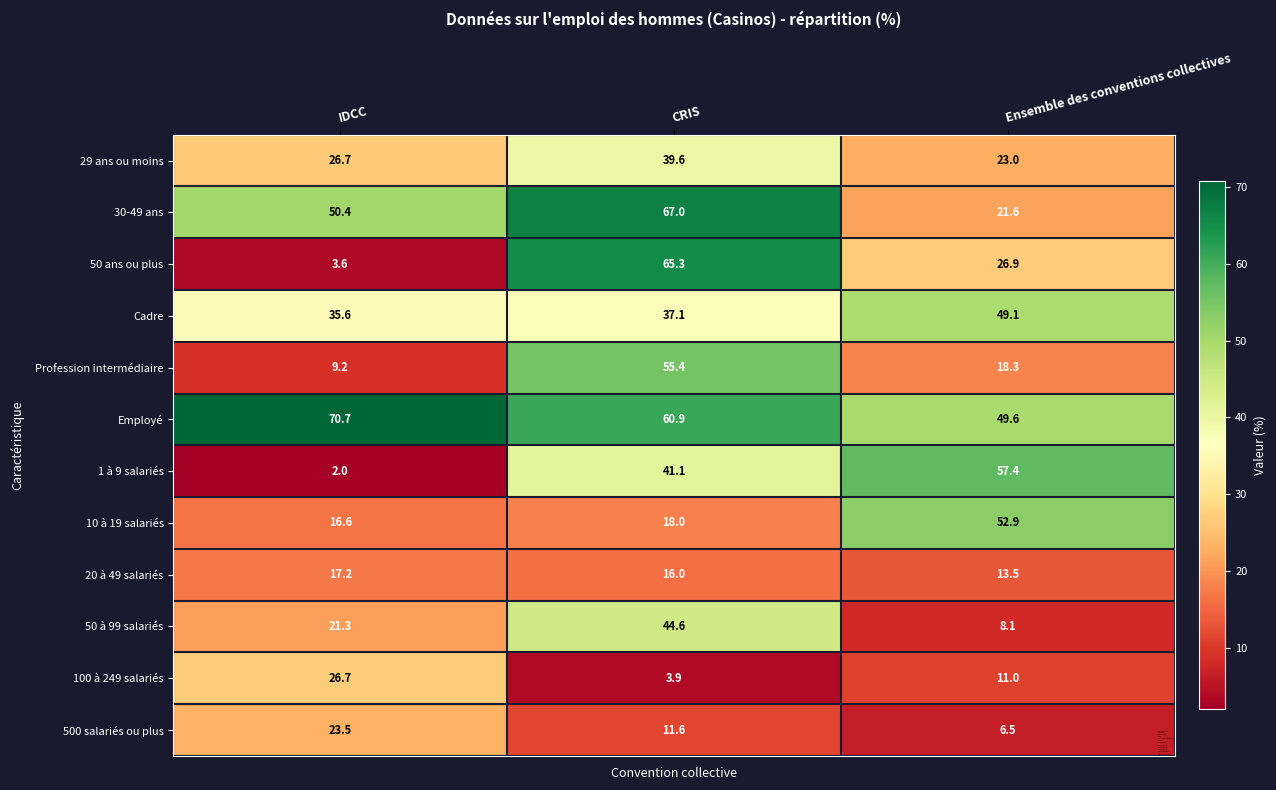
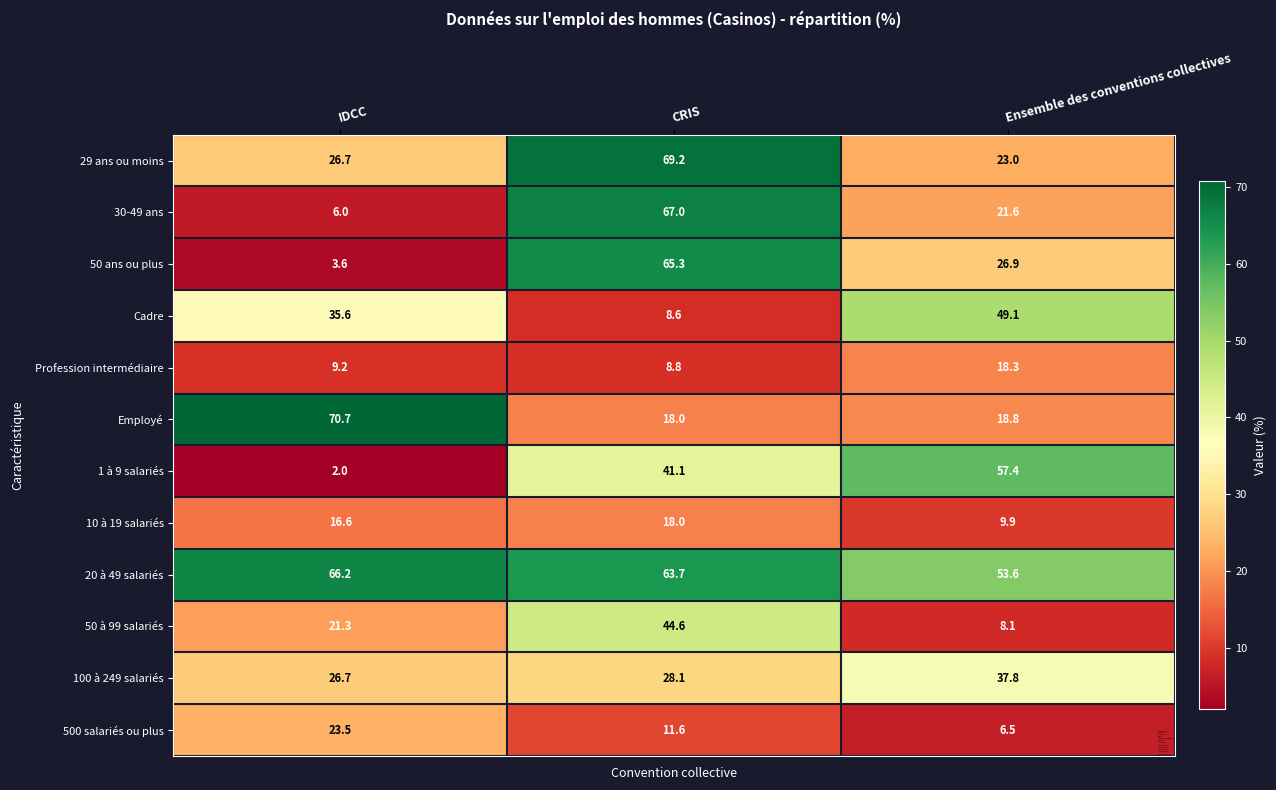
  {
    "29 ans ou moins": {
      "IDCC": 26.7,
-     "CRIS": 39.6,
+     "CRIS": 69.2,
      "Ensemble des conventions collectives": 23.0
    },
    "30-49 ans": {
-     "IDCC": 50.4,
+     "IDCC": 6.0,
      "CRIS": 67.0,
      "Ensemble des conventions collectives": 21.6
    },
    "50 ans ou plus": {
      "IDCC": 3.6,
      "CRIS": 65.3,
      "Ensemble des conventions collectives": 26.9
    },
    "Cadre": {
      "IDCC": 35.6,
-     "CRIS": 37.1,
+     "CRIS": 8.6,
      "Ensemble des conventions collectives": 49.1
    },
    "Profession intermédiaire": {
      "IDCC": 9.2,
-     "CRIS": 55.4,
+     "CRIS": 8.8,
      "Ensemble des conventions collectives": 18.3
    },
    "Employé": {
      "IDCC": 70.7,
-     "CRIS": 60.9,
-     "Ensemble des conventions collectives": 49.6
+     "CRIS": 18.0,
+     "Ensemble des conventions collectives": 18.8
    },
    "1 à 9 salariés": {
      "IDCC": 2.0,
      "CRIS": 41.1,
      "Ensemble des conventions collectives": 57.4
    },
    "10 à 19 salariés": {
      "IDCC": 16.6,
      "CRIS": 18.0,
-     "Ensemble des conventions collectives": 52.9
+     "Ensemble des conventions collectives": 9.9
    },
    "20 à 49 salariés": {
-     "IDCC": 17.2,
-     "CRIS": 16.0,
-     "Ensemble des conventions collectives": 13.5
+     "IDCC": 66.2,
+     "CRIS": 63.7,
+     "Ensemble des conventions collectives": 53.6
    },
    "50 à 99 salariés": {
      "IDCC": 21.3,
      "CRIS": 44.6,
      "Ensemble des conventions collectives": 8.1
    },
    "100 à 249 salariés": {
      "IDCC": 26.7,
-     "CRIS": 3.9,
-     "Ensemble des conventions collectives": 11.0
+     "CRIS": 28.1,
+     "Ensemble des conventions collectives": 37.8
    },
    "500 salariés ou plus": {
      "IDCC": 23.5,
      "CRIS": 11.6,
      "Ensemble des conventions collectives": 6.5
    }
  }
